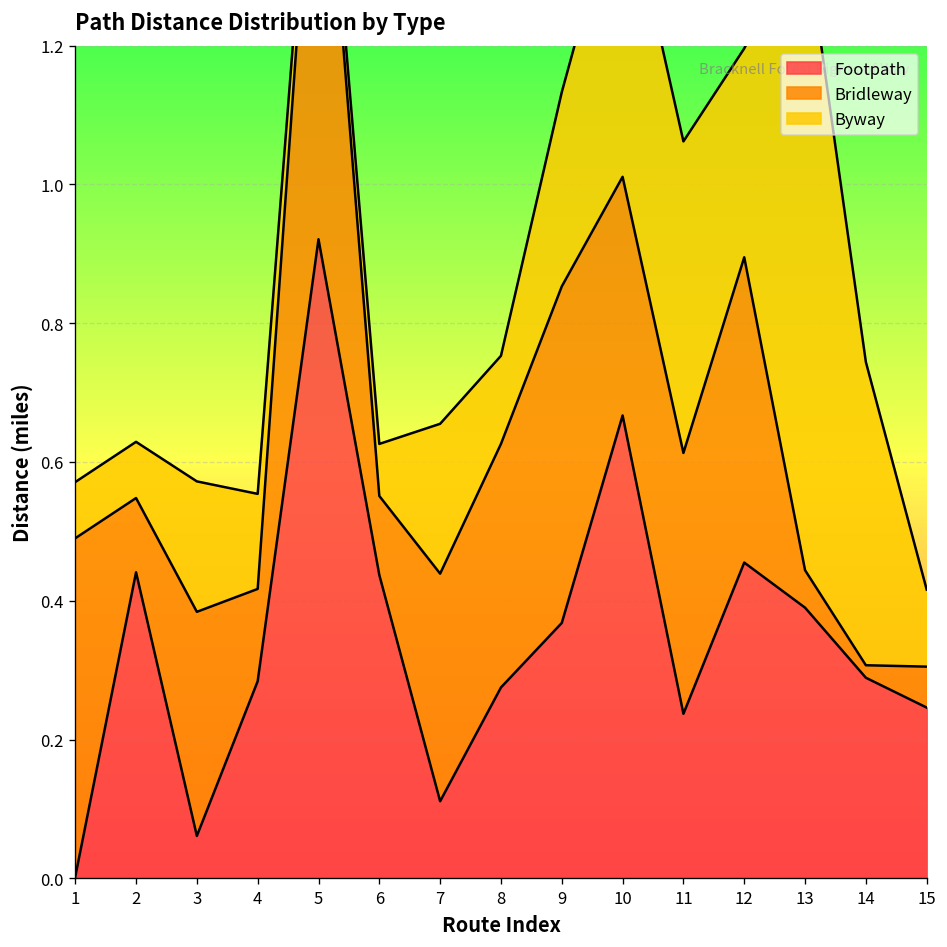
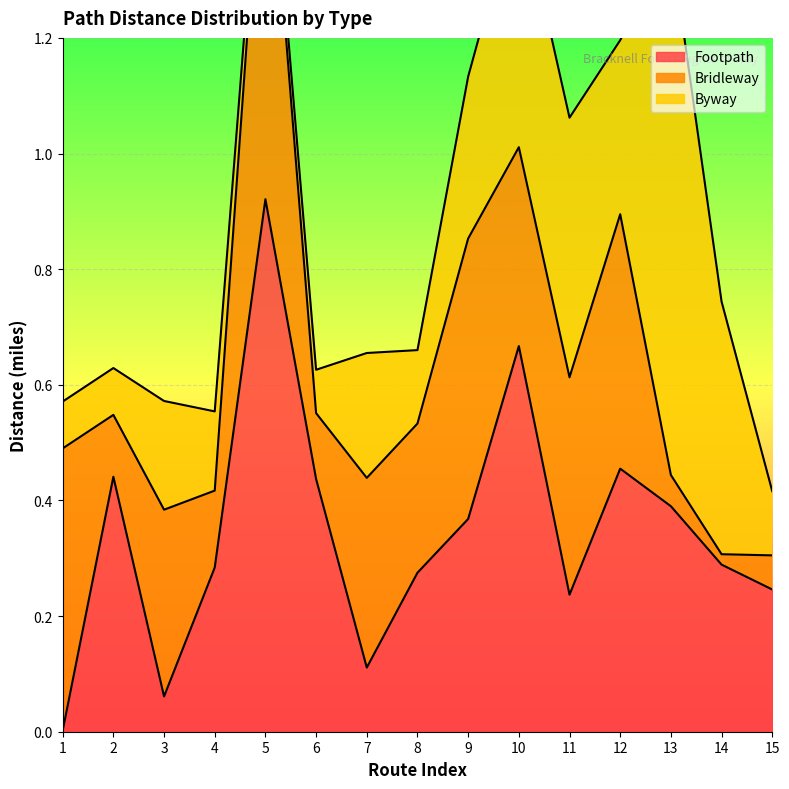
  {
    "Footpath": {
      "1": 0.00,
      "2": 0.44,
      "3": 0.06,
      "4": 0.28,
      "5": 0.92,
      "6": 0.44,
      "7": 0.11,
      "8": 0.28,
      "9": 0.37,
      "10": 0.67,
      "11": 0.24,
      "12": 0.46,
      "13": 0.39,
      "14": 0.29,
      "15": 0.25
    },
    "Bridleway": {
      "1": 0.49,
      "2": 0.11,
      "3": 0.32,
      "4": 0.13,
      "6": 0.11,
      "7": 0.33,
-     "8": 0.35,
+     "8": 0.26,
      "9": 0.49,
      "10": 0.34,
      "11": 0.38,
      "12": 0.44,
      "13": 0.05,
      "14": 0.02,
      "15": 0.06
    },
    "Byway": {
      "1": 0.08,
      "2": 0.08,
      "3": 0.19,
      "4": 0.14,
      "6": 0.07,
      "7": 0.22,
      "8": 0.13,
      "9": 0.28,
      "11": 0.45,
      "12": 0.30,
      "14": 0.44,
      "15": 0.11
    }
  }
